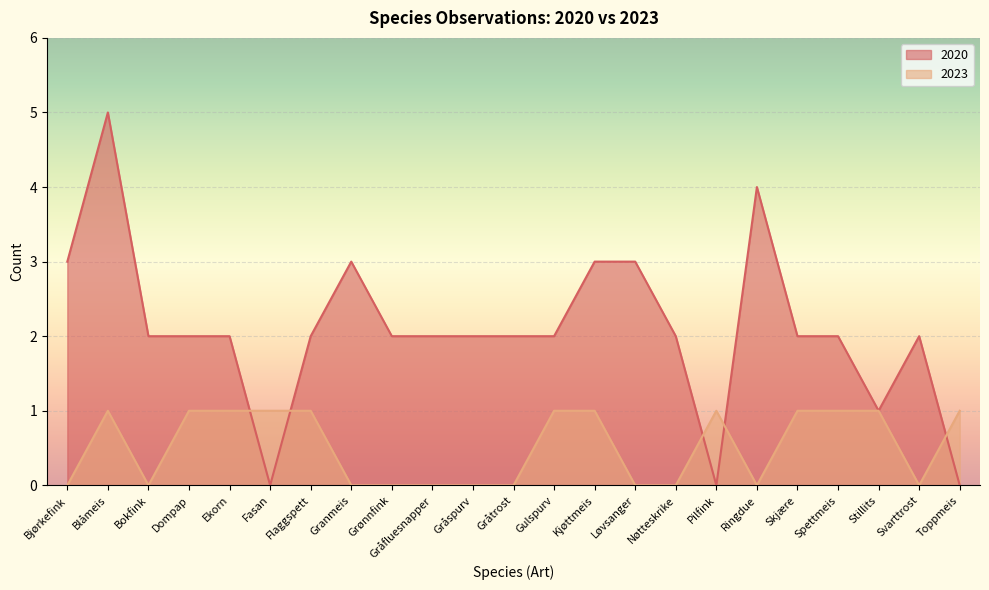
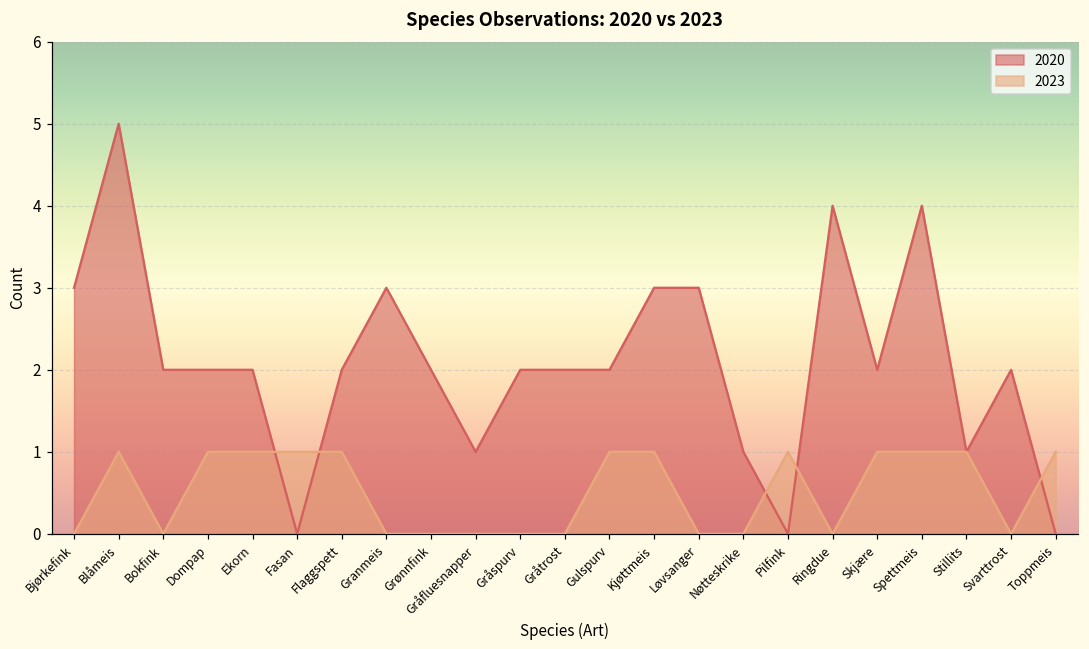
  {
    "2020": {
      "Bjørkefink": 3,
      "Blåmeis": 5,
      "Bokfink": 2,
      "Dompap": 2,
      "Ekorn": 2,
      "Fasan": 0,
      "Flaggspett": 2,
      "Granmeis": 3,
      "Grønnfink": 2,
-     "Gråfluesnapper": 2,
+     "Gråfluesnapper": 1,
      "Gråspurv": 2,
      "Gråtrost": 2,
      "Gulspurv": 2,
      "Kjøttmeis": 3,
      "Løvsanger": 3,
-     "Nøtteskrike": 2,
+     "Nøtteskrike": 1,
      "Pilfink": 0,
      "Ringdue": 4,
      "Skjære": 2,
-     "Spettmeis": 2,
+     "Spettmeis": 4,
      "Svarttrost": 2,
      "Toppmeis": 0
    },
    "2023": {
      "Bjørkefink": 0,
      "Blåmeis": 1,
      "Bokfink": 0,
      "Dompap": 1,
      "Ekorn": 1,
      "Fasan": 1,
      "Flaggspett": 1,
      "Granmeis": 0,
      "Grønnfink": 0,
      "Gråfluesnapper": 0,
      "Gråspurv": 0,
      "Gråtrost": 0,
      "Gulspurv": 1,
      "Kjøttmeis": 1,
      "Løvsanger": 0,
      "Nøtteskrike": 0,
      "Pilfink": 1,
      "Ringdue": 0,
      "Skjære": 1,
      "Spettmeis": 1,
      "Svarttrost": 0,
      "Toppmeis": 1
    }
  }
